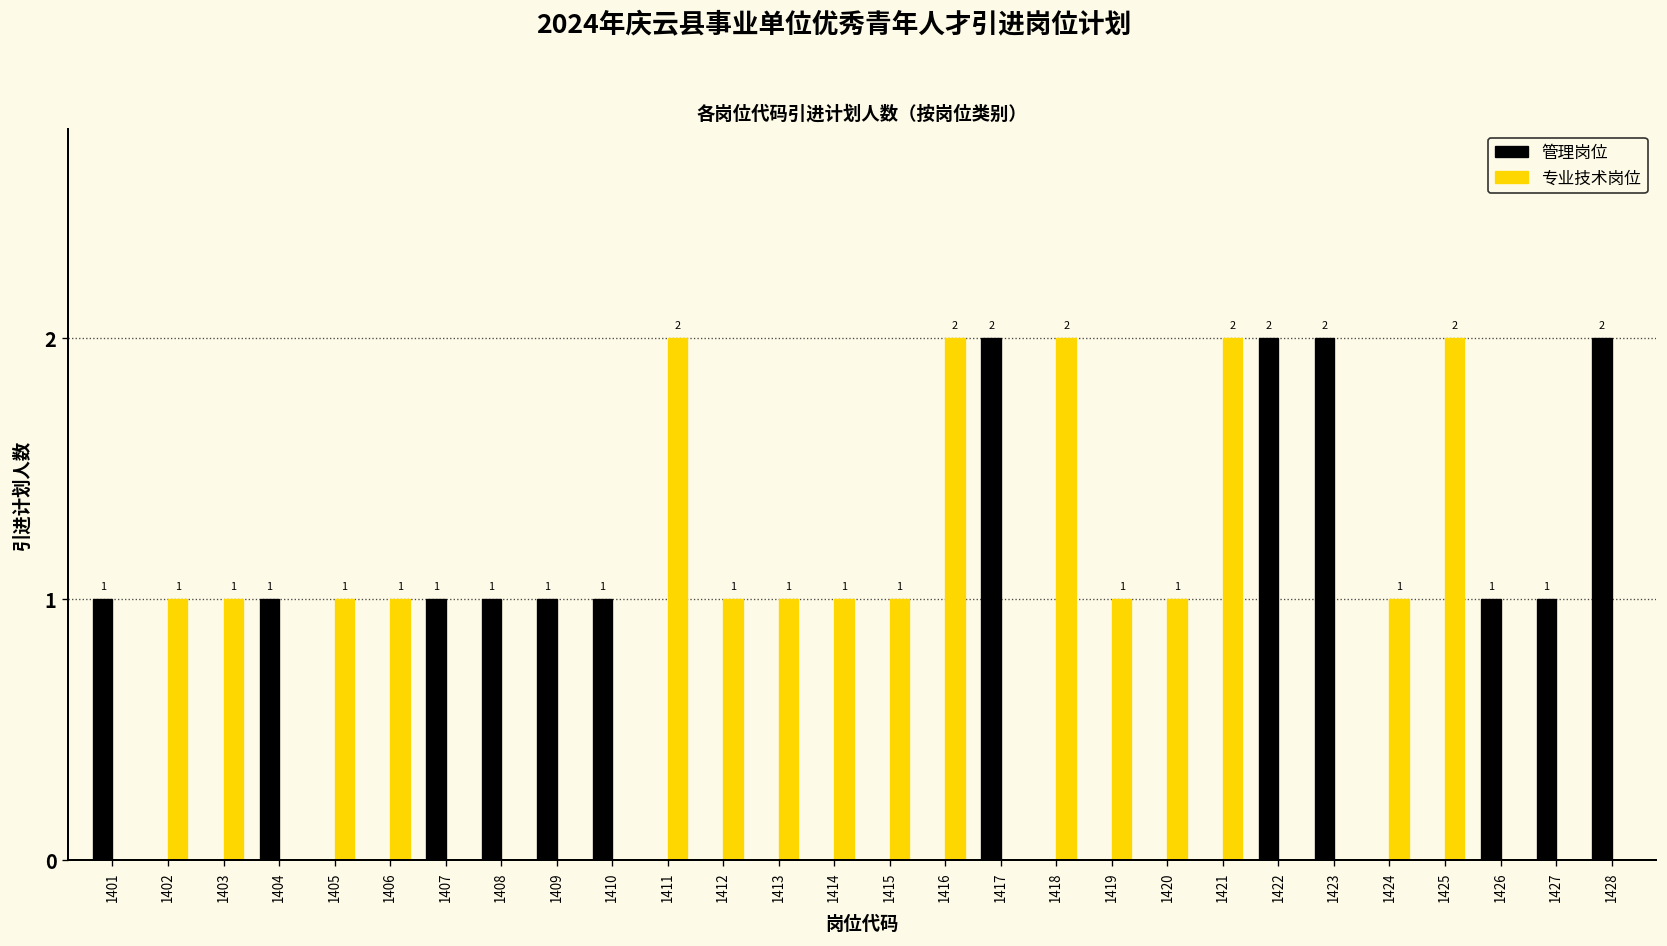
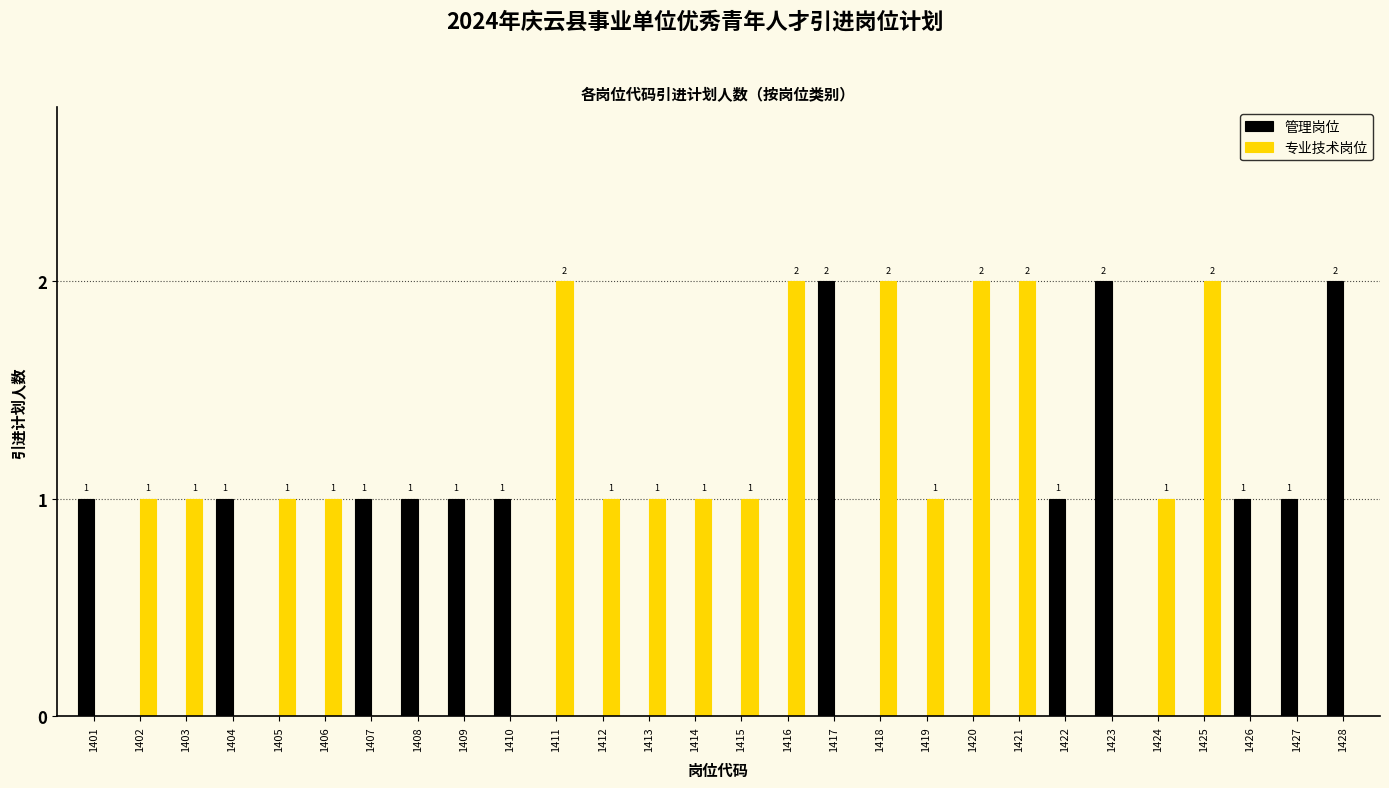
  {
    "管理岗位": {
      "1401": 1,
      "1404": 1,
      "1407": 1,
      "1408": 1,
      "1409": 1,
      "1410": 1,
      "1417": 2,
-     "1422": 2,
+     "1422": 1,
      "1423": 2,
      "1426": 1,
      "1427": 1,
      "1428": 2
    },
    "专业技术岗位": {
      "1402": 1,
      "1403": 1,
      "1405": 1,
      "1406": 1,
      "1411": 2,
      "1412": 1,
      "1413": 1,
      "1414": 1,
      "1415": 1,
      "1416": 2,
      "1418": 2,
      "1419": 1,
-     "1420": 1,
+     "1420": 2,
      "1421": 2,
      "1424": 1,
      "1425": 2
    }
  }
